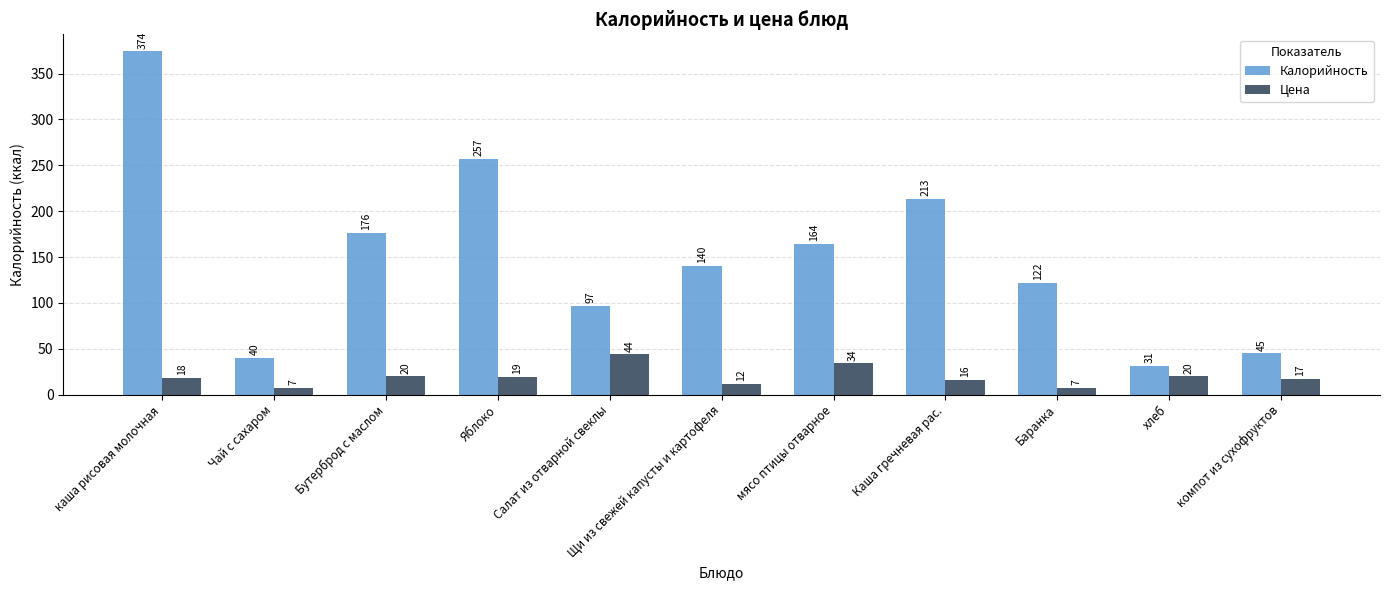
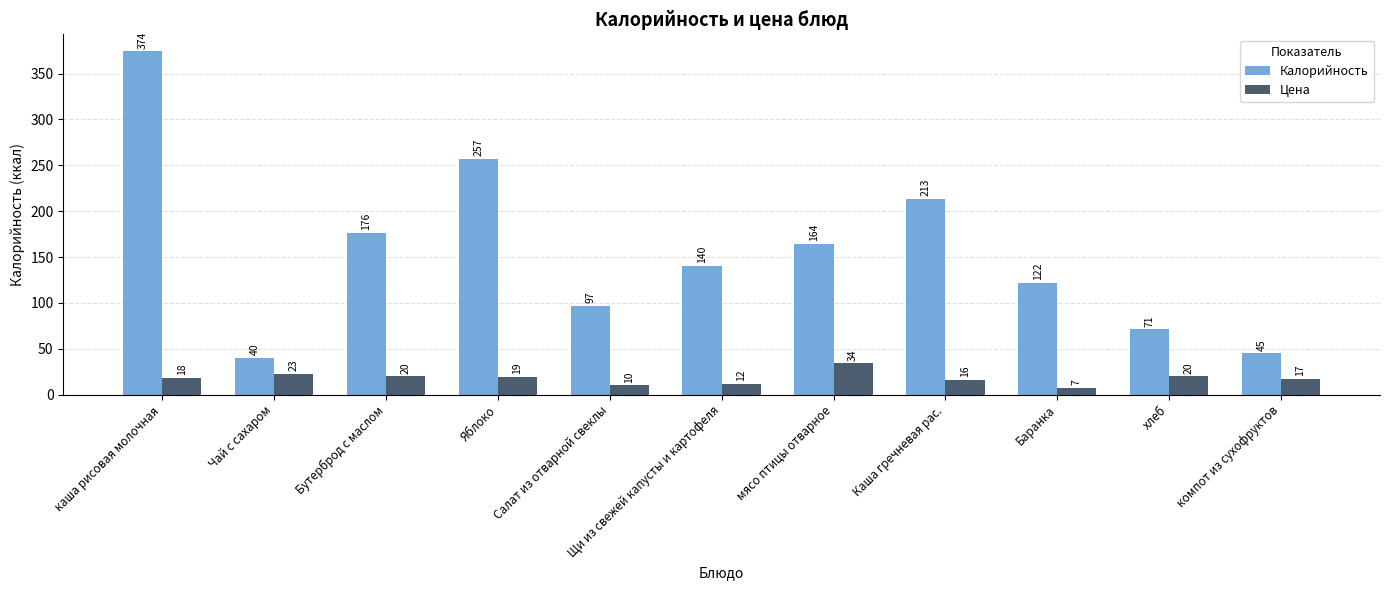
  {
    "Калорийность": {
      "каша рисовая молочная": 374,
      "Чай с сахаром": 40,
      "Бутерброд с маслом": 176,
      "Яблоко": 257,
      "Салат из отварной свеклы": 97,
      "Щи из свежей капусты и картофеля": 140,
      "мясо птицы отварное": 164,
      "Каша гречневая рас.": 213,
      "Баранка": 122,
-     "хлеб": 31,
+     "хлеб": 71,
      "компот из сухофруктов": 45
    },
    "Цена": {
      "каша рисовая молочная": 18,
-     "Чай с сахаром": 7,
+     "Чай с сахаром": 23,
      "Бутерброд с маслом": 20,
      "Яблоко": 19,
-     "Салат из отварной свеклы": 44,
+     "Салат из отварной свеклы": 10,
      "Щи из свежей капусты и картофеля": 12,
      "мясо птицы отварное": 34,
      "Каша гречневая рас.": 16,
      "Баранка": 7,
      "хлеб": 20,
      "компот из сухофруктов": 17
    }
  }
